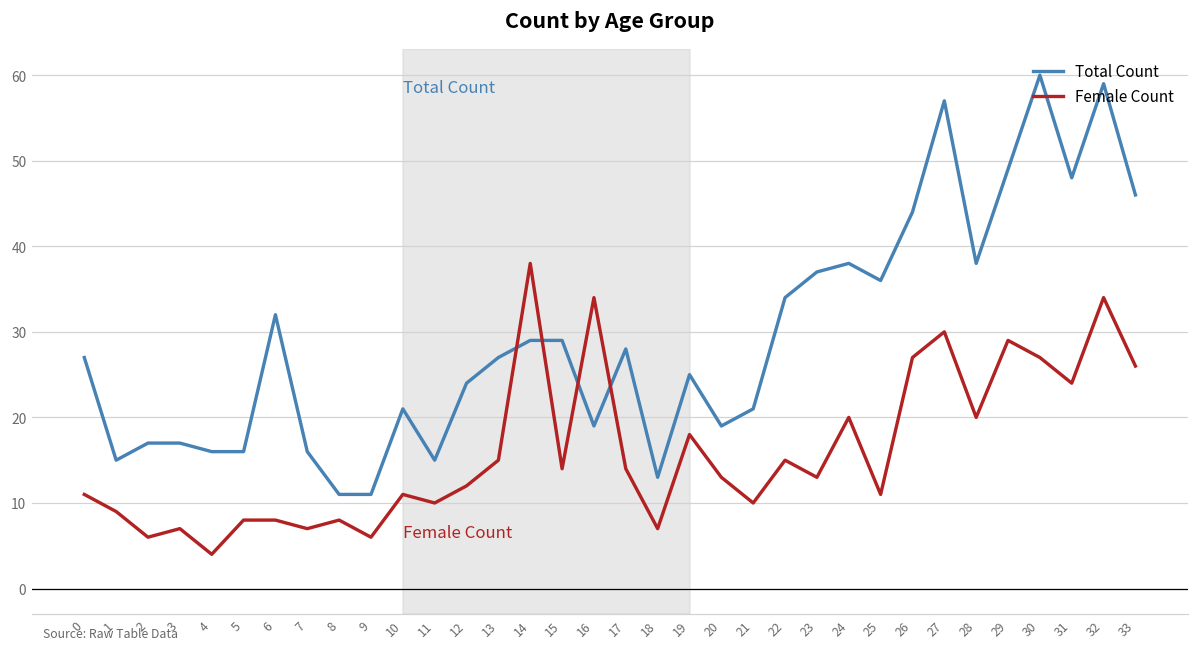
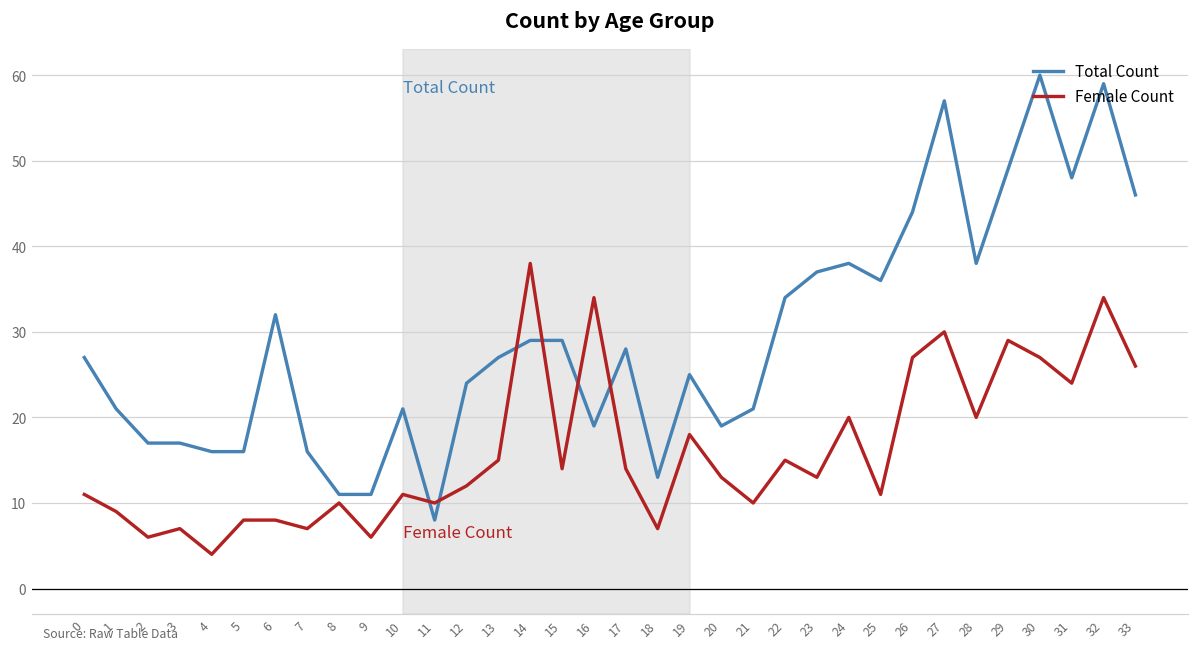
  {
    "Total Count": {
      "0": 27,
-     "1": 15,
+     "1": 21,
      "2": 17,
      "3": 17,
      "4": 16,
      "5": 16,
      "6": 32,
      "7": 16,
      "8": 11,
      "9": 11,
      "10": 21,
-     "11": 15,
+     "11": 8,
      "12": 24,
      "13": 27,
      "14": 29,
      "15": 29,
      "16": 19,
      "17": 28,
      "18": 13,
      "19": 25,
      "20": 19,
      "21": 21,
      "22": 34,
      "23": 37,
      "24": 38,
      "25": 36,
      "26": 44,
      "27": 57,
      "28": 38,
      "29": 49,
      "30": 60,
      "31": 48,
      "32": 59,
      "33": 46
    },
    "Female Count": {
      "0": 11,
      "1": 9,
      "2": 6,
      "3": 7,
      "4": 4,
      "5": 8,
      "6": 8,
      "7": 7,
-     "8": 8,
+     "8": 10,
      "9": 6,
      "10": 11,
      "11": 10,
      "12": 12,
      "13": 15,
      "14": 38,
      "15": 14,
      "16": 34,
      "17": 14,
      "18": 7,
      "19": 18,
      "20": 13,
      "21": 10,
      "22": 15,
      "23": 13,
      "24": 20,
      "25": 11,
      "26": 27,
      "27": 30,
      "28": 20,
      "29": 29,
      "30": 27,
      "31": 24,
      "32": 34,
      "33": 26
    }
  }
